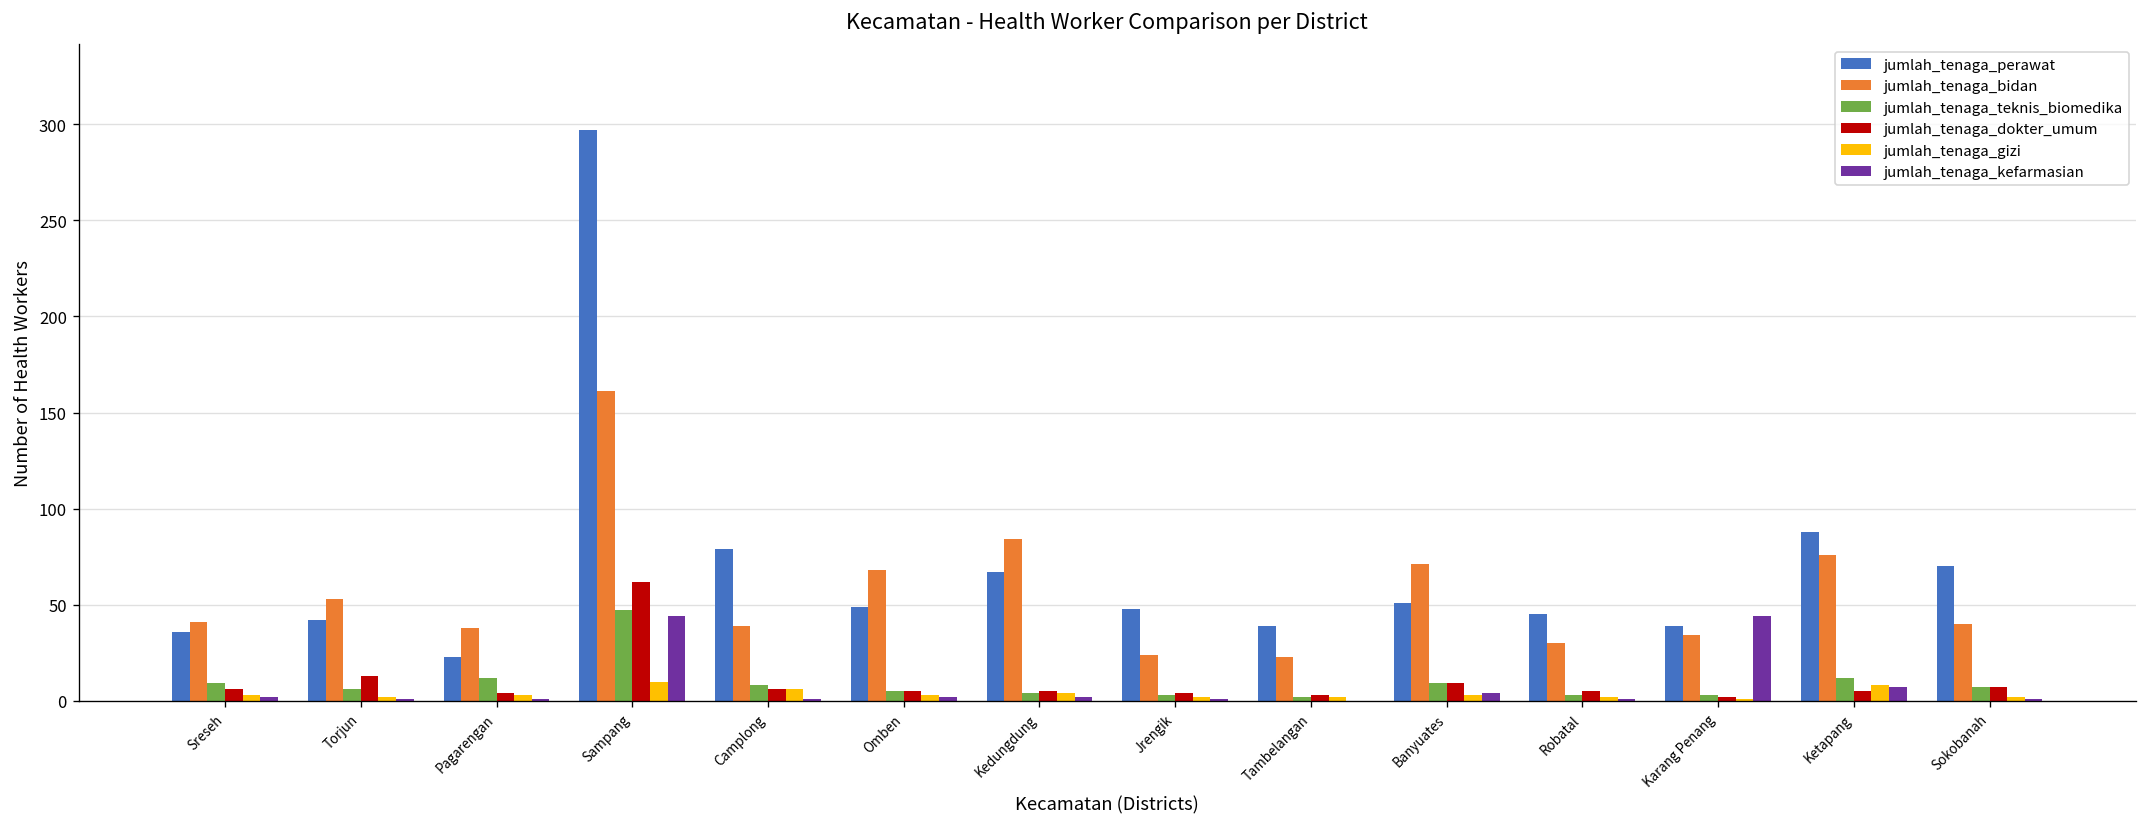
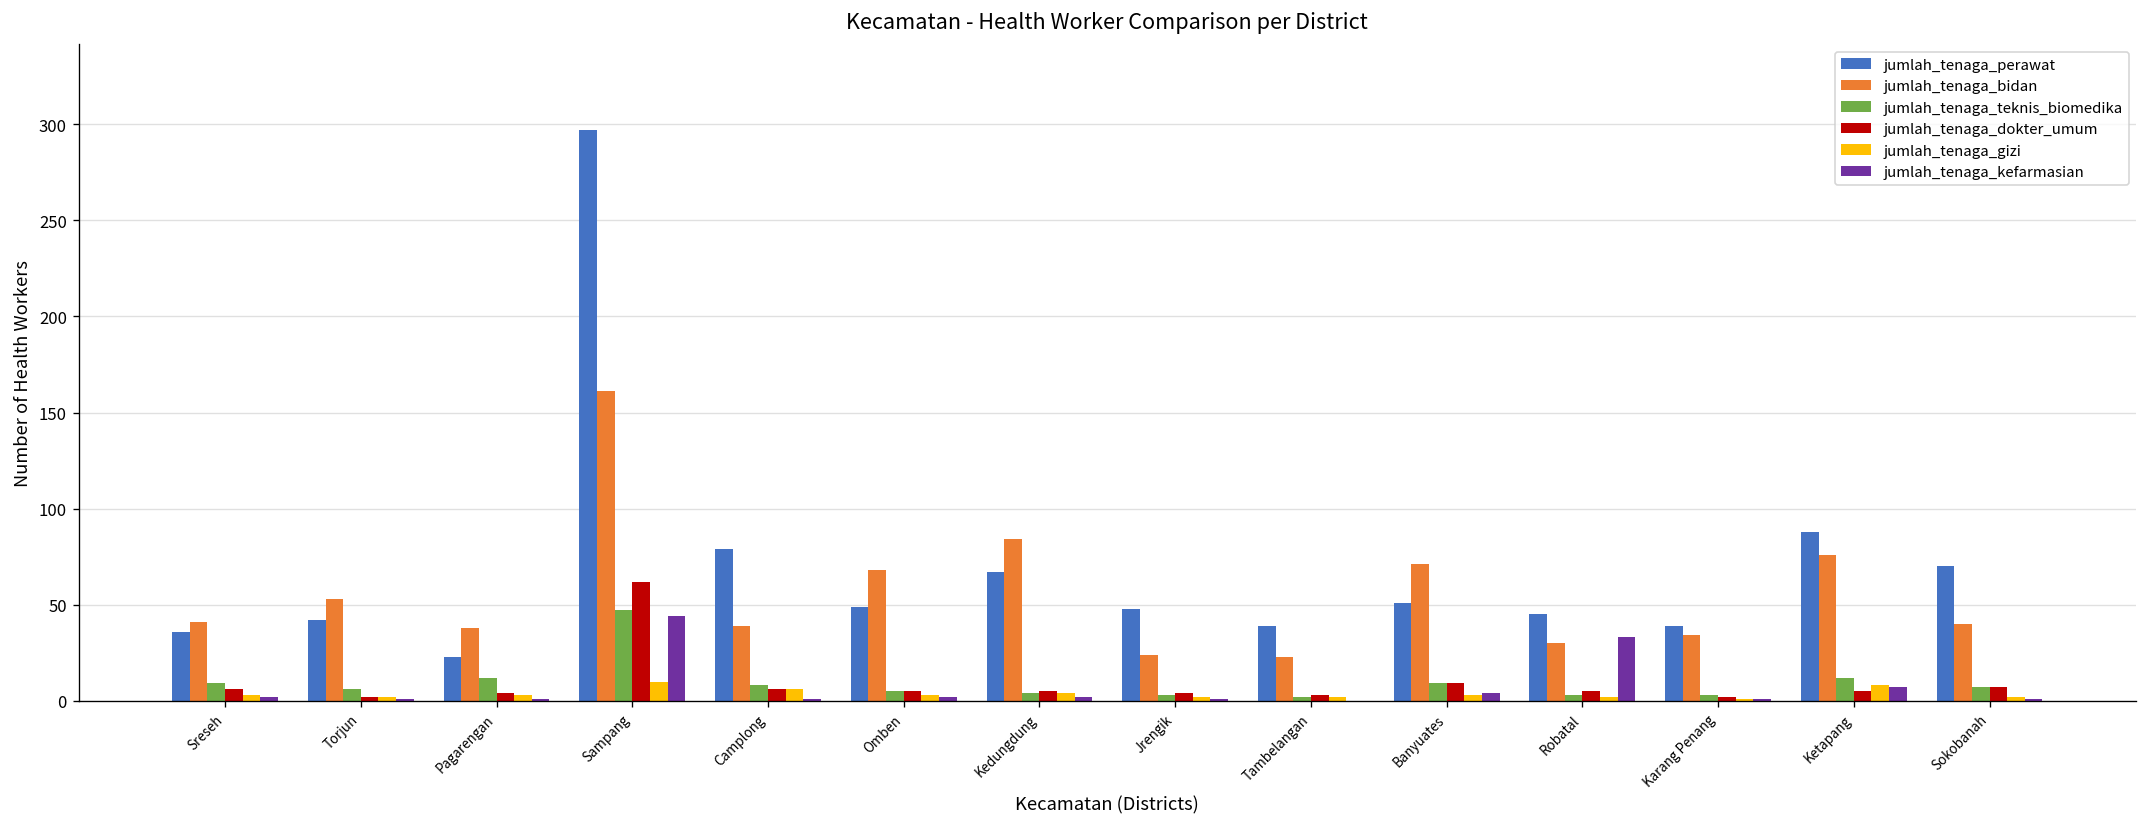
  {
    "jumlah_tenaga_perawat": {
      "Sreseh": 36,
      "Torjun": 42,
      "Pagarengan": 23,
      "Sampang": 297,
      "Camplong": 79,
      "Omben": 49,
      "Kedungdung": 67,
      "Jrengik": 48,
      "Tambelangan": 39,
      "Banyuates": 51,
      "Robatal": 45,
      "Karang Penang": 39,
      "Ketapang": 88,
      "Sokobanah": 70
    },
    "jumlah_tenaga_bidan": {
      "Sreseh": 41,
      "Torjun": 53,
      "Pagarengan": 38,
      "Sampang": 161,
      "Camplong": 39,
      "Omben": 68,
      "Kedungdung": 84,
      "Jrengik": 24,
      "Tambelangan": 23,
      "Banyuates": 71,
      "Robatal": 30,
      "Karang Penang": 34,
      "Ketapang": 76,
      "Sokobanah": 40
    },
    "jumlah_tenaga_teknis_biomedika": {
      "Sreseh": 9,
      "Torjun": 6,
      "Pagarengan": 12,
      "Sampang": 47,
      "Camplong": 8,
      "Omben": 5,
      "Kedungdung": 4,
      "Jrengik": 3,
      "Tambelangan": 2,
      "Banyuates": 9,
      "Robatal": 3,
      "Karang Penang": 3,
      "Ketapang": 12,
      "Sokobanah": 7
    },
    "jumlah_tenaga_dokter_umum": {
      "Sreseh": 6,
-     "Torjun": 13,
+     "Torjun": 2,
      "Pagarengan": 4,
      "Sampang": 62,
      "Camplong": 6,
      "Omben": 5,
      "Kedungdung": 5,
      "Jrengik": 4,
      "Tambelangan": 3,
      "Banyuates": 9,
      "Robatal": 5,
      "Karang Penang": 2,
      "Ketapang": 5,
      "Sokobanah": 7
    },
    "jumlah_tenaga_gizi": {
      "Sreseh": 3,
      "Torjun": 2,
      "Pagarengan": 3,
      "Sampang": 10,
      "Camplong": 6,
      "Omben": 3,
      "Kedungdung": 4,
      "Jrengik": 2,
      "Tambelangan": 2,
      "Banyuates": 3,
      "Robatal": 2,
      "Ketapang": 8,
      "Sokobanah": 2
    },
    "jumlah_tenaga_kefarmasian": {
      "Sreseh": 2,
      "Sampang": 44,
      "Omben": 2,
      "Kedungdung": 2,
      "Tambelangan": 0,
      "Banyuates": 4,
-     "Robatal": 1,
-     "Karang Penang": 44,
+     "Robatal": 33,
+     "Karang Penang": 1,
      "Ketapang": 7
    }
  }
